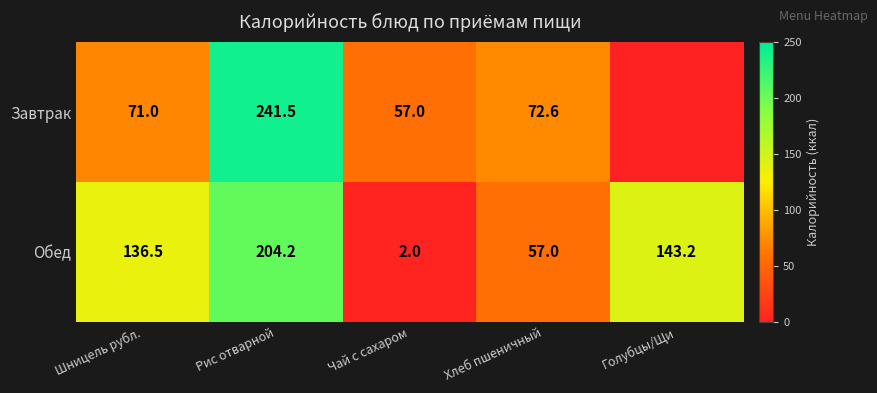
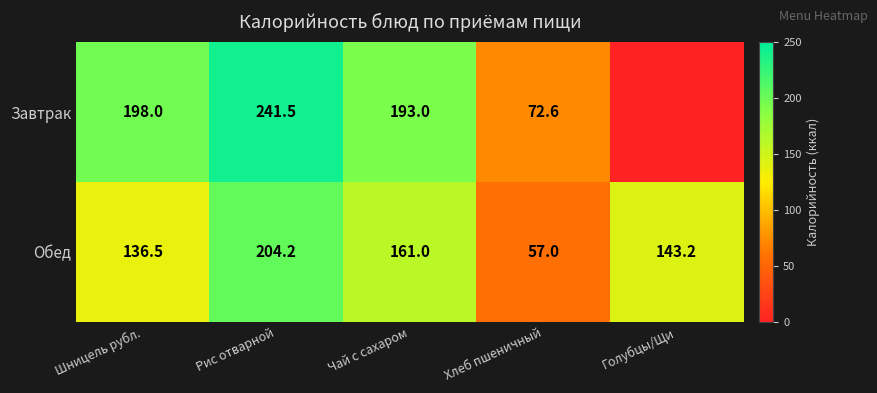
  {
    "Завтрак": {
-     "Шницель рубл.": 71.0,
+     "Шницель рубл.": 198.0,
      "Рис отварной": 241.5,
-     "Чай с сахаром": 57.0,
+     "Чай с сахаром": 193.0,
      "Хлеб пшеничный": 72.6
    },
    "Обед": {
      "Шницель рубл.": 136.5,
      "Рис отварной": 204.2,
-     "Чай с сахаром": 2.0,
+     "Чай с сахаром": 161.0,
      "Хлеб пшеничный": 57.0,
      "Голубцы/Щи": 143.2
    }
  }
